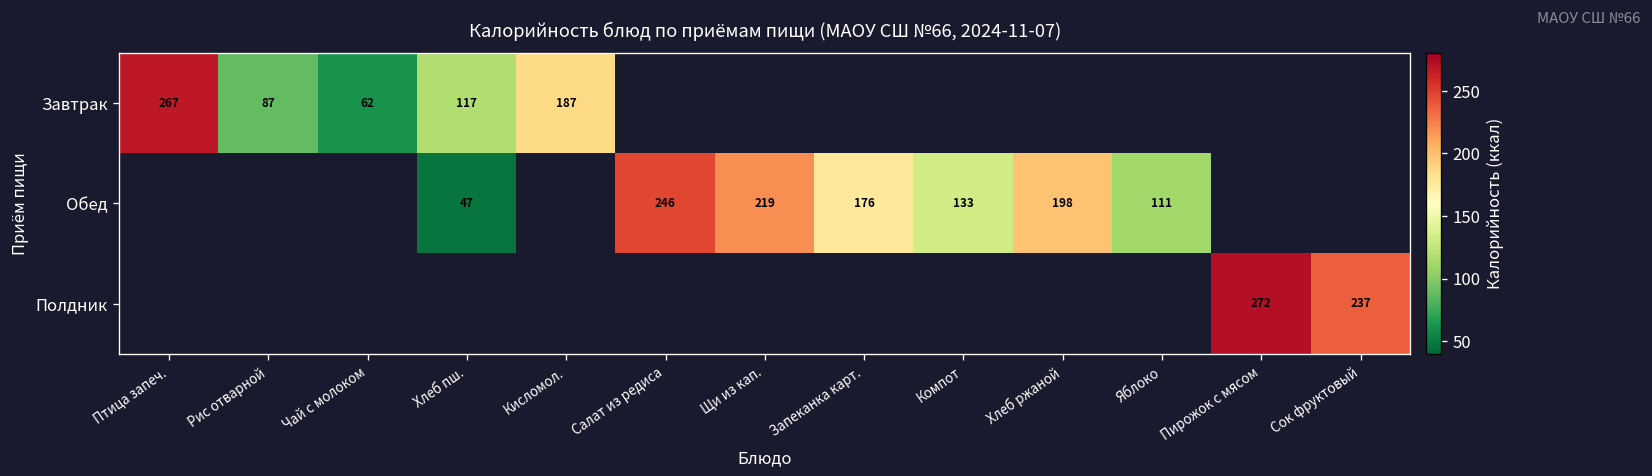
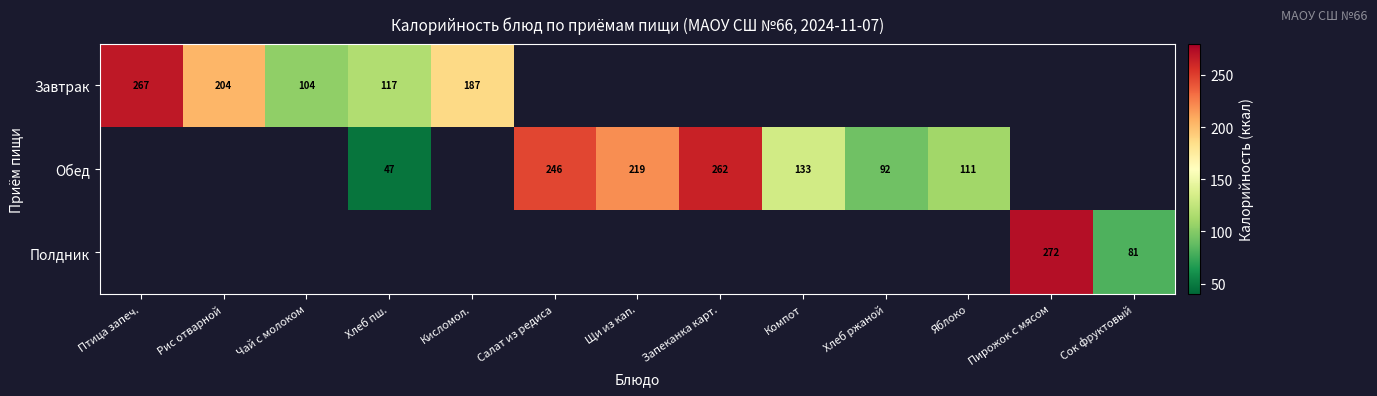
  {
    "Завтрак": {
      "Птица запеч.": 267,
-     "Рис отварной": 87,
-     "Чай с молоком": 62,
+     "Рис отварной": 204,
+     "Чай с молоком": 104,
      "Хлеб пш.": 117,
      "Кисломол.": 187
    },
    "Обед": {
      "Хлеб пш.": 47,
      "Салат из редиса": 246,
      "Щи из кап.": 219,
-     "Запеканка карт.": 176,
+     "Запеканка карт.": 262,
      "Компот": 133,
-     "Хлеб ржаной": 198,
+     "Хлеб ржаной": 92,
      "Яблоко": 111
    },
    "Полдник": {
      "Пирожок с мясом": 272,
-     "Сок фруктовый": 237
+     "Сок фруктовый": 81
    }
  }
